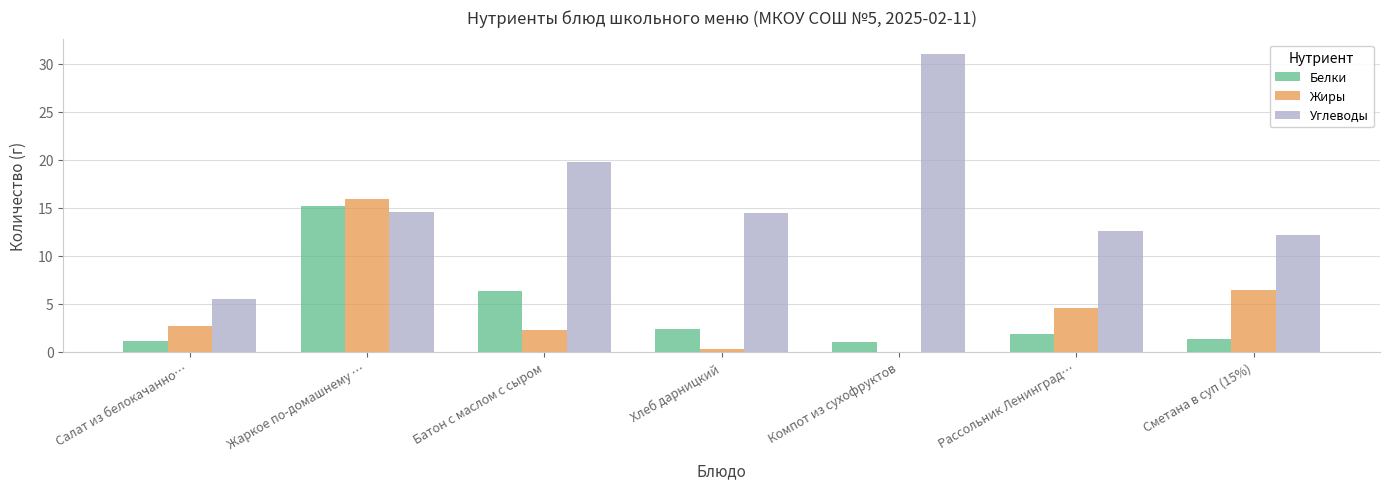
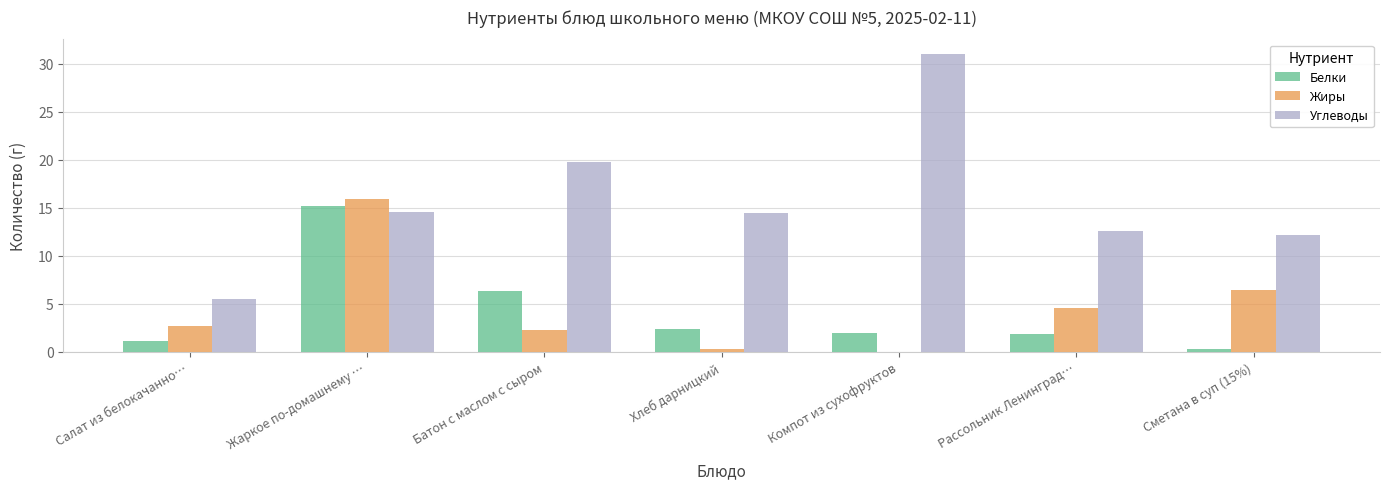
  {
    "Белки": {
      "Салат из белокачанно…": 1,
      "Жаркое по-домашнему …": 15,
      "Батон с маслом с сыром": 6,
      "Хлеб дарницкий": 2,
-     "Компот из сухофруктов": 1,
+     "Компот из сухофруктов": 2,
      "Рассольник Ленинград…": 2,
-     "Сметана в суп (15%)": 1
+     "Сметана в суп (15%)": 0
    },
    "Жиры": {
      "Салат из белокачанно…": 3,
      "Жаркое по-домашнему …": 16,
      "Батон с маслом с сыром": 2,
      "Хлеб дарницкий": 0,
      "Компот из сухофруктов": 0,
      "Рассольник Ленинград…": 5,
      "Сметана в суп (15%)": 6
    },
    "Углеводы": {
      "Салат из белокачанно…": 6,
      "Жаркое по-домашнему …": 15,
      "Батон с маслом с сыром": 20,
      "Хлеб дарницкий": 14,
      "Компот из сухофруктов": 31,
      "Рассольник Ленинград…": 13,
      "Сметана в суп (15%)": 12
    }
  }
